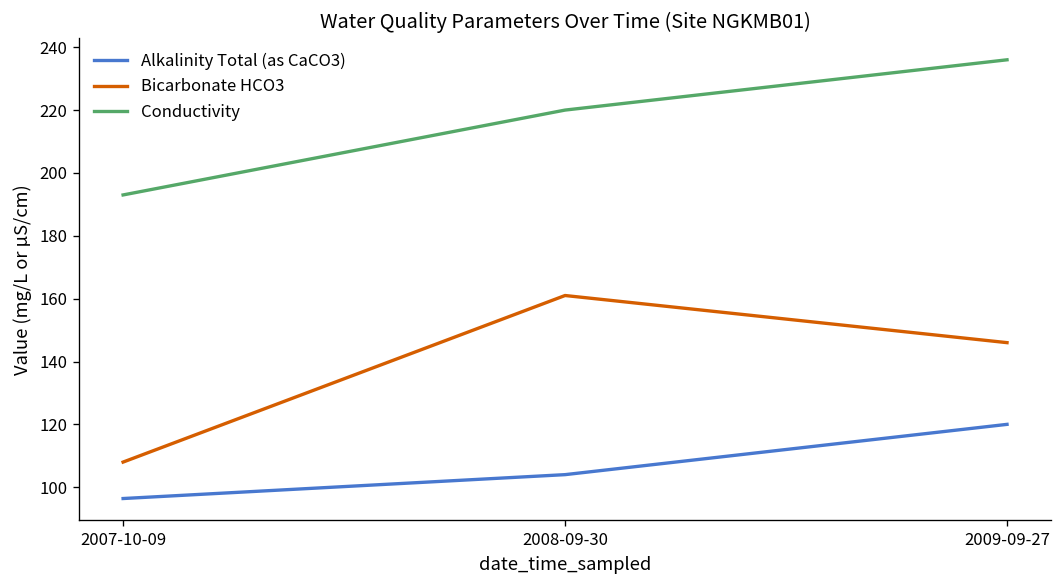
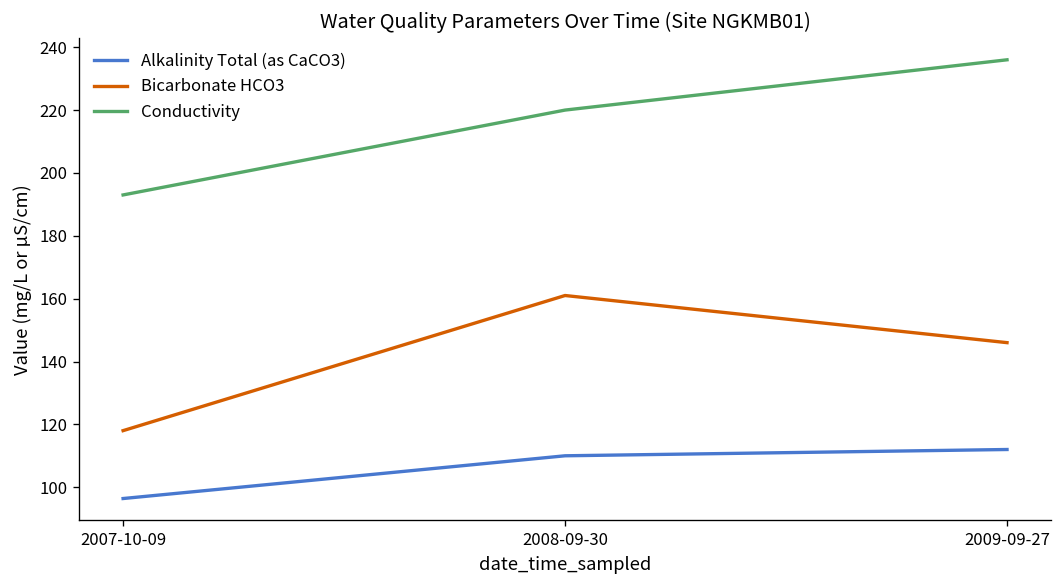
  {
    "Alkalinity Total (as CaCO3)": {
      "2007-10-09": 96,
-     "2008-09-30": 104,
-     "2009-09-27": 120
+     "2008-09-30": 110,
+     "2009-09-27": 112
    },
    "Bicarbonate HCO3": {
-     "2007-10-09": 108,
+     "2007-10-09": 118,
      "2008-09-30": 161,
      "2009-09-27": 146
    },
    "Conductivity": {
      "2007-10-09": 193,
      "2008-09-30": 220,
      "2009-09-27": 236
    }
  }
